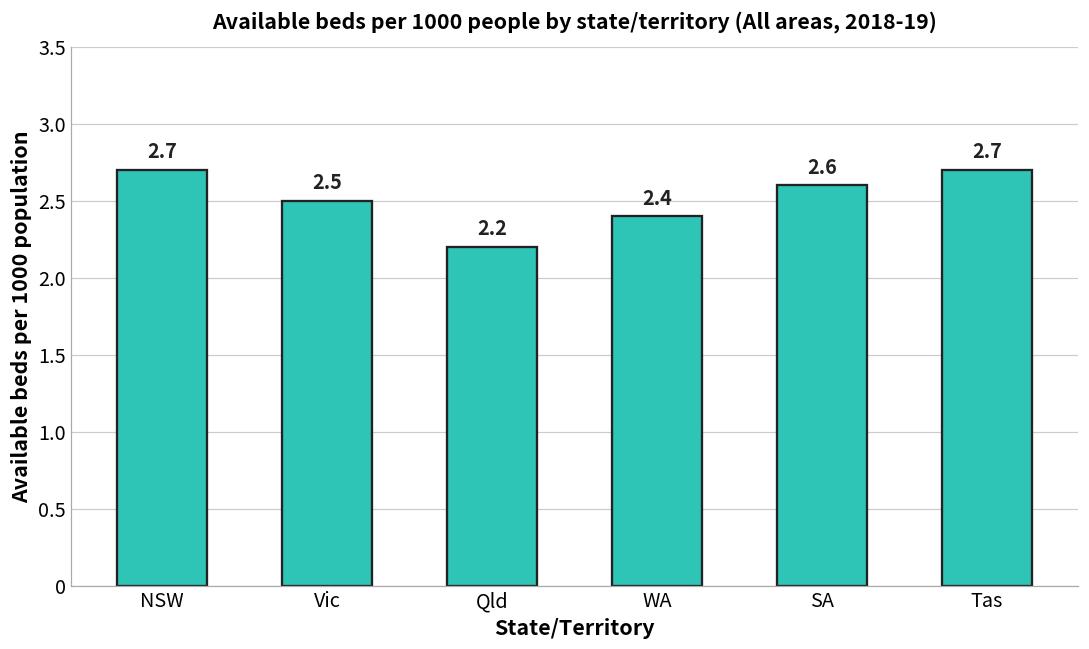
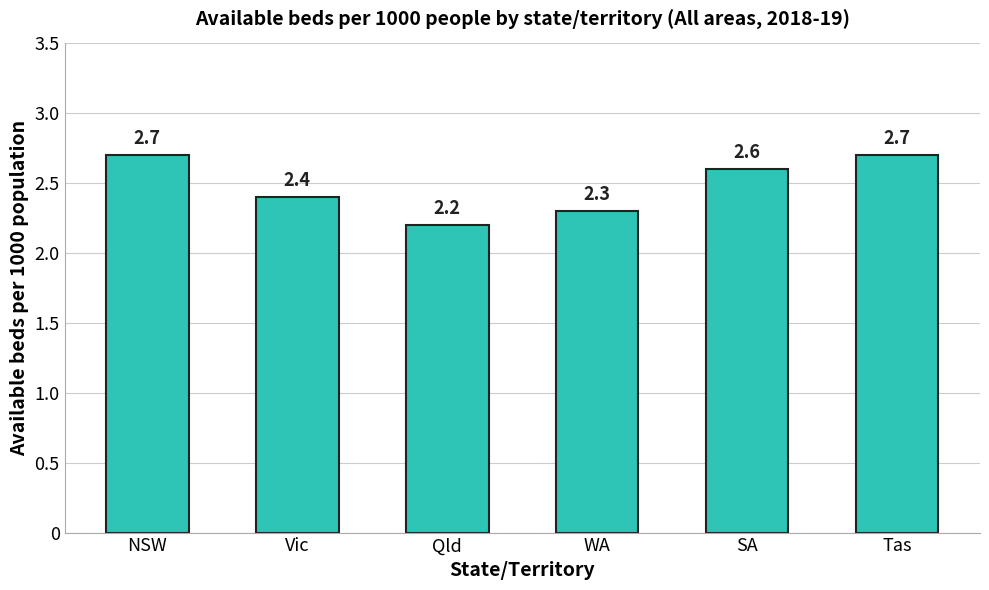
  {
    "NSW": 2.7,
-   "Vic": 2.5,
+   "Vic": 2.4,
    "Qld": 2.2,
-   "WA": 2.4,
+   "WA": 2.3,
    "SA": 2.6,
    "Tas": 2.7
  }
